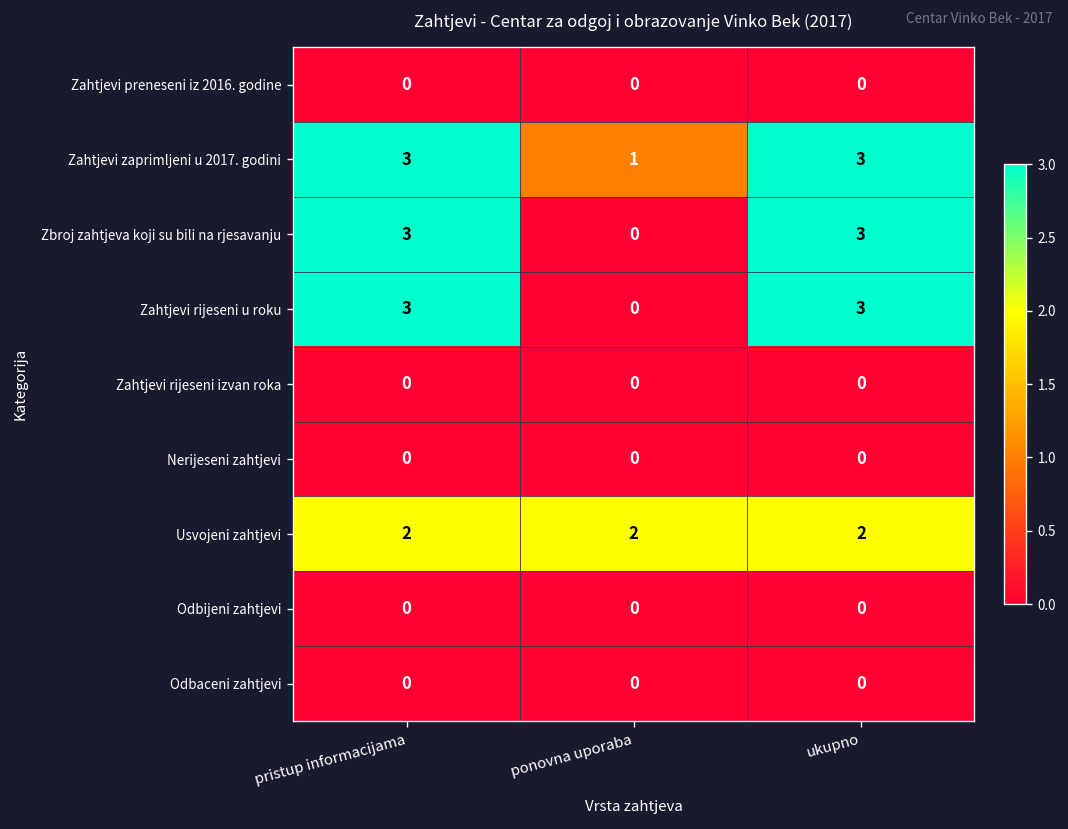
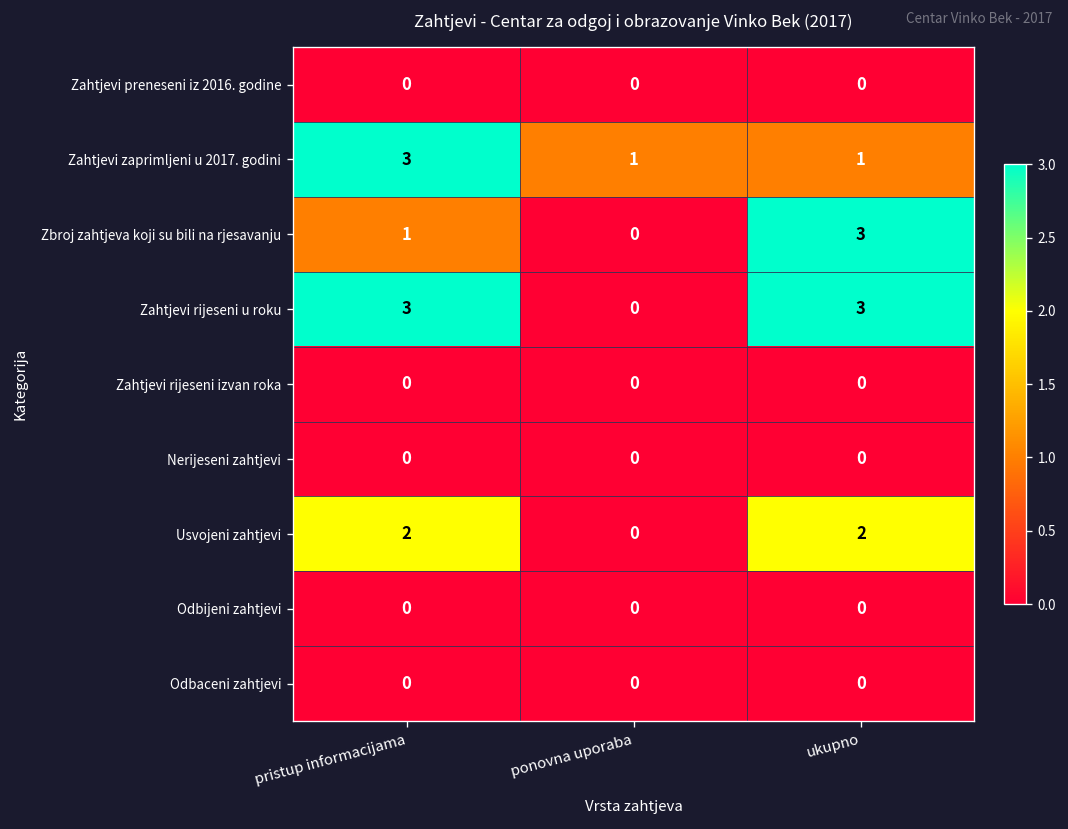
  {
    "Zahtjevi preneseni iz 2016. godine": {
      "pristup informacijama": 0,
      "ponovna uporaba": 0,
      "ukupno": 0
    },
    "Zahtjevi zaprimljeni u 2017. godini": {
      "pristup informacijama": 3,
      "ponovna uporaba": 1,
-     "ukupno": 3
+     "ukupno": 1
    },
    "Zbroj zahtjeva koji su bili na rjesavanju": {
-     "pristup informacijama": 3,
+     "pristup informacijama": 1,
      "ponovna uporaba": 0,
      "ukupno": 3
    },
    "Zahtjevi rijeseni u roku": {
      "pristup informacijama": 3,
      "ponovna uporaba": 0,
      "ukupno": 3
    },
    "Zahtjevi rijeseni izvan roka": {
      "pristup informacijama": 0,
      "ponovna uporaba": 0,
      "ukupno": 0
    },
    "Nerijeseni zahtjevi": {
      "pristup informacijama": 0,
      "ponovna uporaba": 0,
      "ukupno": 0
    },
    "Usvojeni zahtjevi": {
      "pristup informacijama": 2,
-     "ponovna uporaba": 2,
+     "ponovna uporaba": 0,
      "ukupno": 2
    },
    "Odbijeni zahtjevi": {
      "pristup informacijama": 0,
      "ponovna uporaba": 0,
      "ukupno": 0
    },
    "Odbaceni zahtjevi": {
      "pristup informacijama": 0,
      "ponovna uporaba": 0,
      "ukupno": 0
    }
  }
